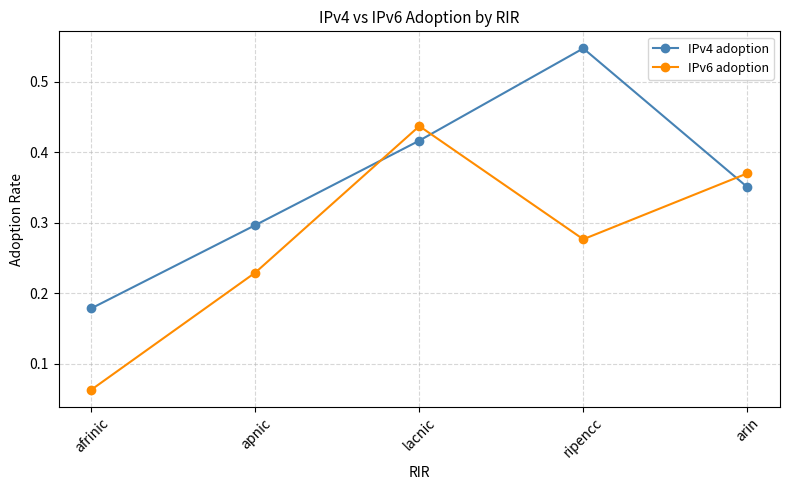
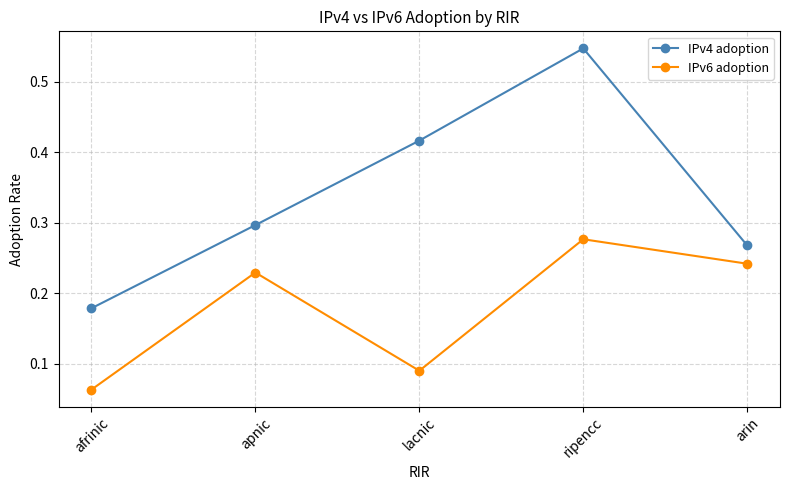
  {
    "IPv4 adoption": {
      "afrinic": 0.18,
      "apnic": 0.30,
      "lacnic": 0.42,
      "ripencc": 0.55,
-     "arin": 0.35
+     "arin": 0.27
    },
    "IPv6 adoption": {
      "afrinic": 0.06,
      "apnic": 0.23,
-     "lacnic": 0.44,
+     "lacnic": 0.09,
      "ripencc": 0.28,
-     "arin": 0.37
+     "arin": 0.24
    }
  }
